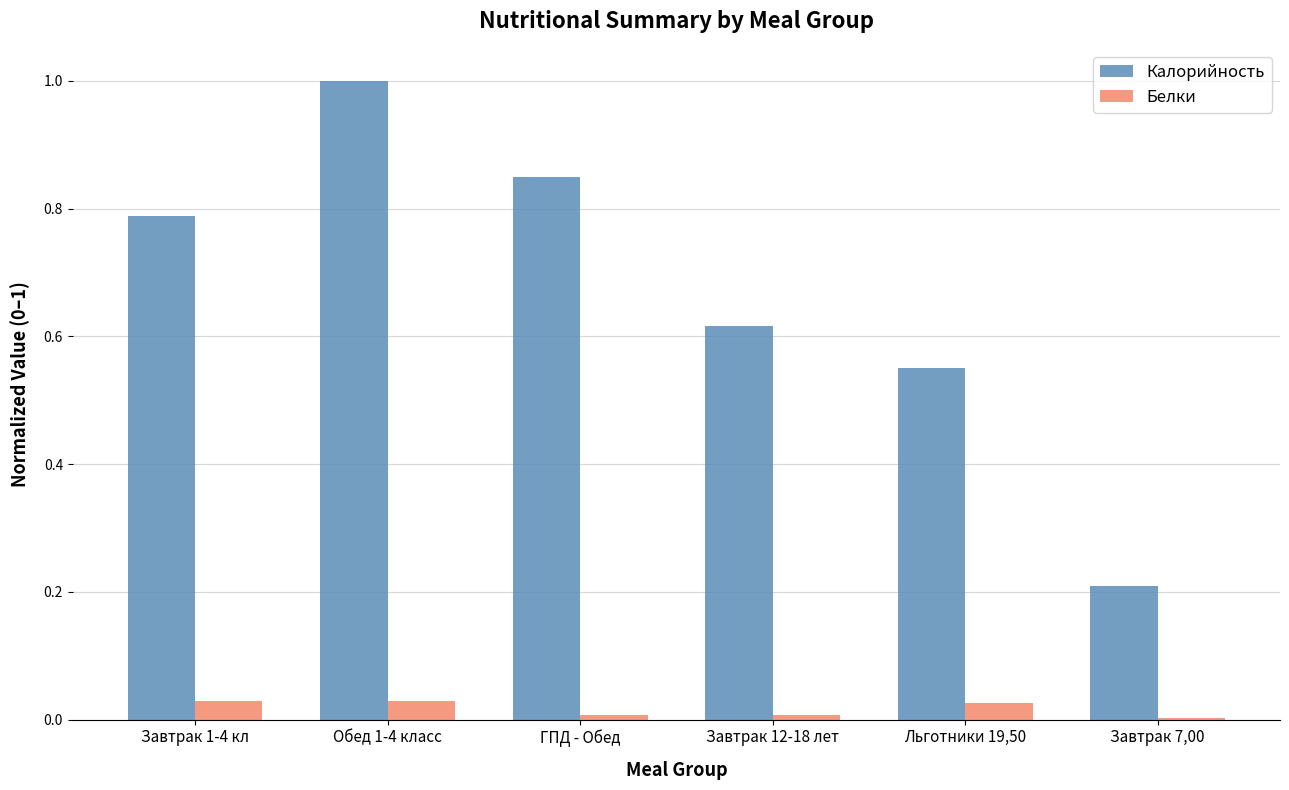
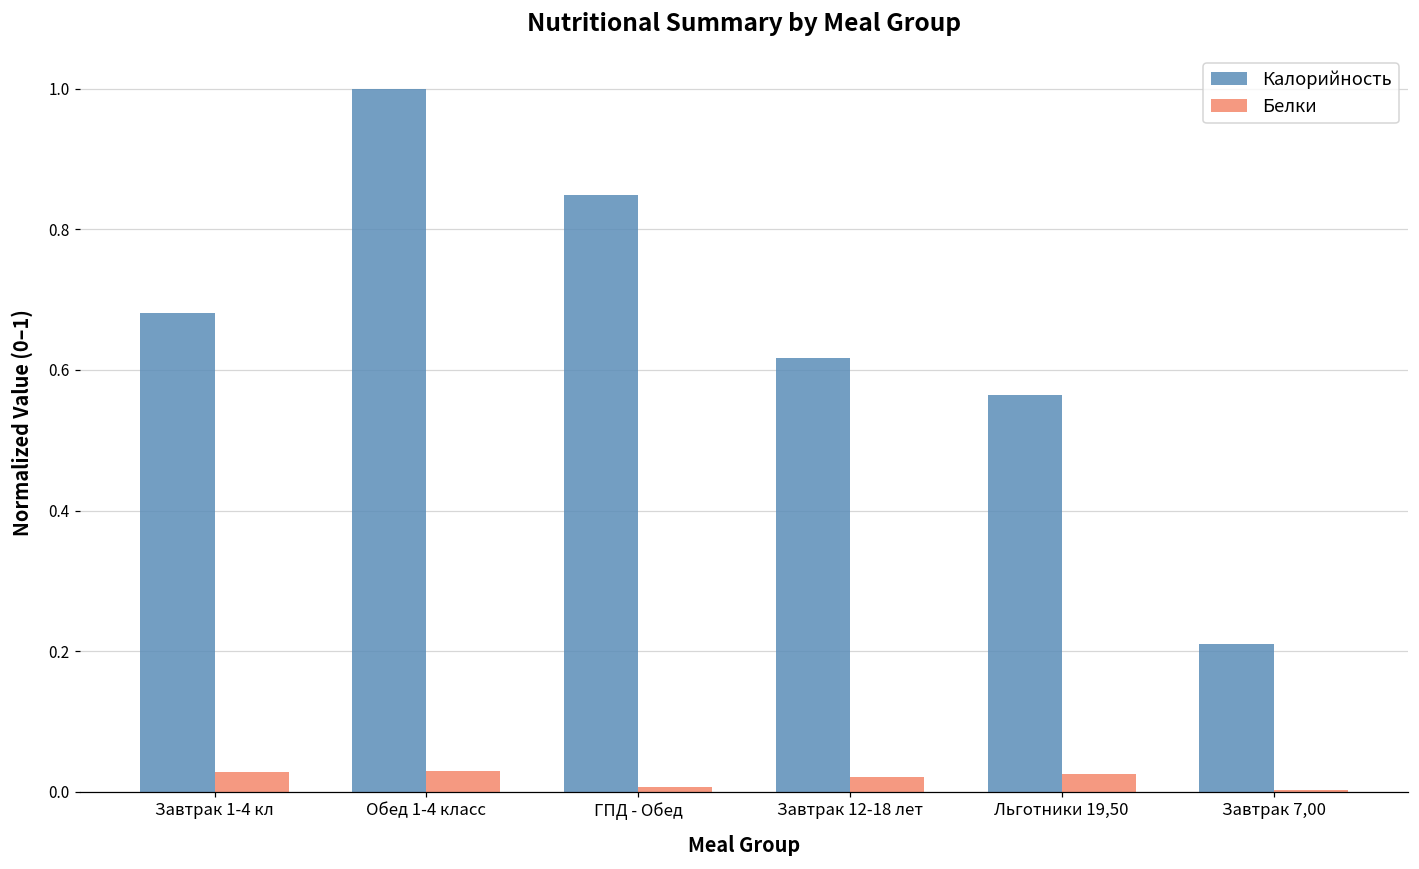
  {
    "Калорийность": {
-     "Завтрак 1-4 кл": 0.79,
+     "Завтрак 1-4 кл": 0.68,
      "Обед 1-4 класс": 1.00,
      "ГПД - Обед": 0.85,
      "Завтрак 12-18 лет": 0.62,
-     "Льготники 19,50": 0.55,
+     "Льготники 19,50": 0.56,
      "Завтрак 7,00": 0.21
    },
    "Белки": {
      "Завтрак 1-4 кл": 0.03,
      "Обед 1-4 класс": 0.03,
      "ГПД - Обед": 0.01,
-     "Завтрак 12-18 лет": 0.01,
+     "Завтрак 12-18 лет": 0.02,
      "Льготники 19,50": 0.03
    }
  }
